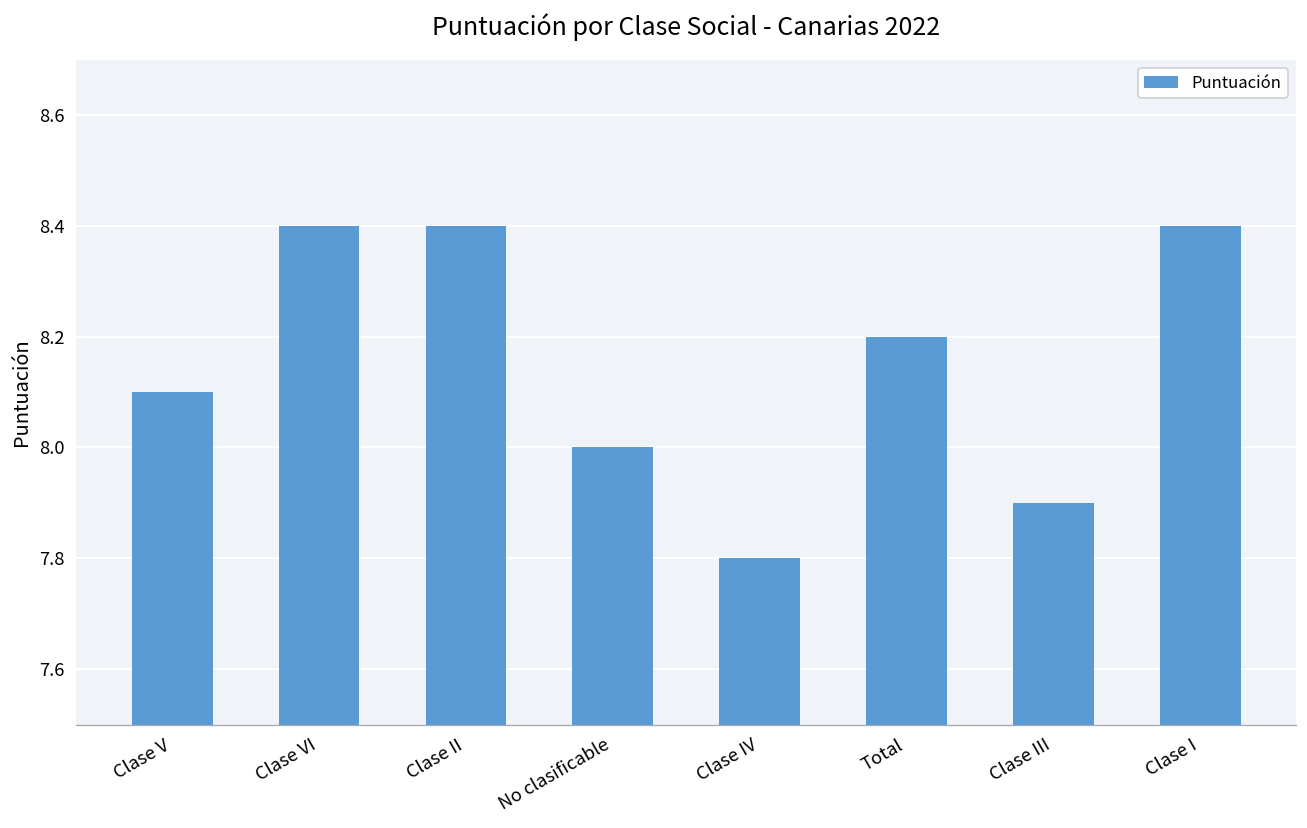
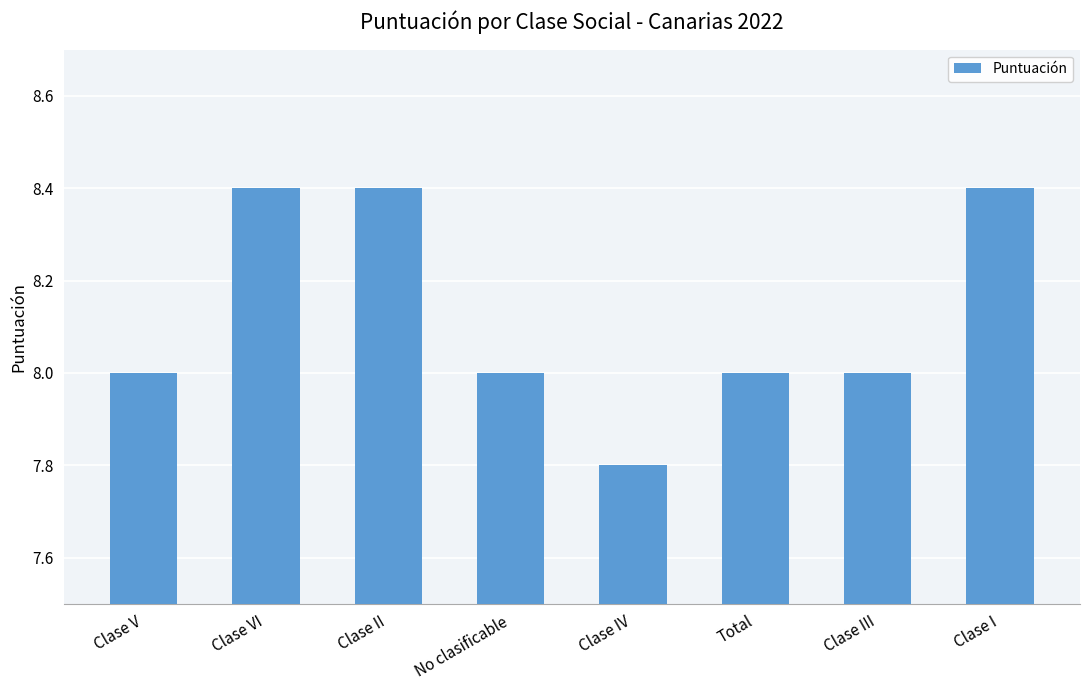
  {
-   "Clase V": 8.1,
+   "Clase V": 8.0,
    "Clase VI": 8.4,
    "Clase II": 8.4,
    "No clasificable": 8.0,
    "Clase IV": 7.8,
-   "Total": 8.2,
-   "Clase III": 7.9,
+   "Total": 8.0,
+   "Clase III": 8.0,
    "Clase I": 8.4
  }
